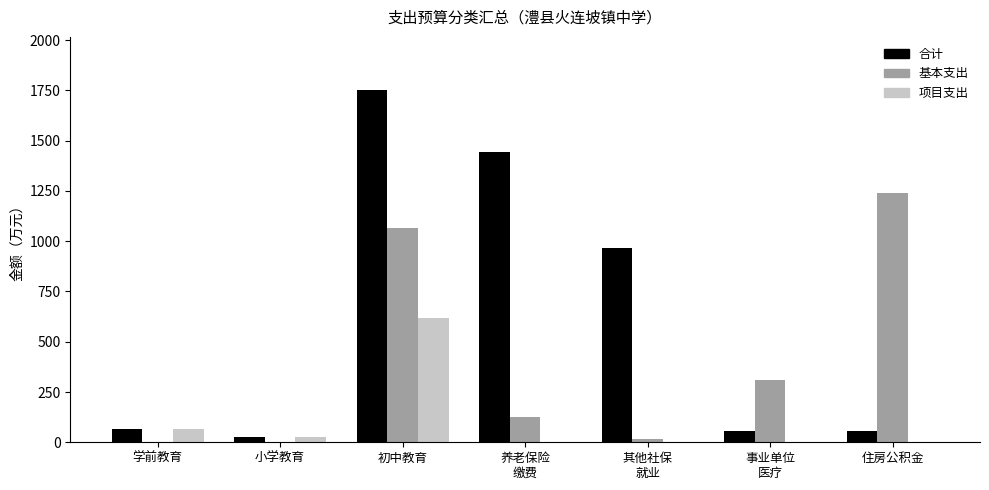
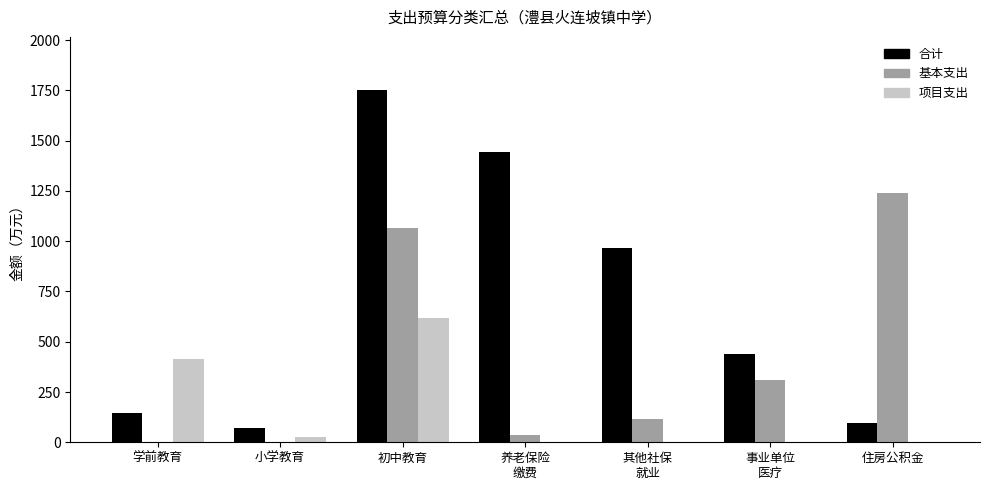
  {
    "合计": {
-     "学前教育": 70,
-     "小学教育": 30,
+     "学前教育": 150,
+     "小学教育": 70,
      "初中教育": 1750,
      "养老保险 缴费": 1440,
      "其他社保 就业": 970,
-     "事业单位 医疗": 60,
-     "住房公积金": 50
+     "事业单位 医疗": 440,
+     "住房公积金": 100
    },
    "基本支出": {
      "学前教育": 0,
      "小学教育": 0,
      "初中教育": 1070,
-     "养老保险 缴费": 130,
-     "其他社保 就业": 20,
+     "养老保险 缴费": 40,
+     "其他社保 就业": 120,
      "事业单位 医疗": 310,
      "住房公积金": 1240
    },
    "项目支出": {
-     "学前教育": 70,
+     "学前教育": 420,
      "小学教育": 30,
      "初中教育": 620,
      "养老保险 缴费": 0,
      "其他社保 就业": 0,
      "事业单位 医疗": 0,
      "住房公积金": 0
    }
  }
